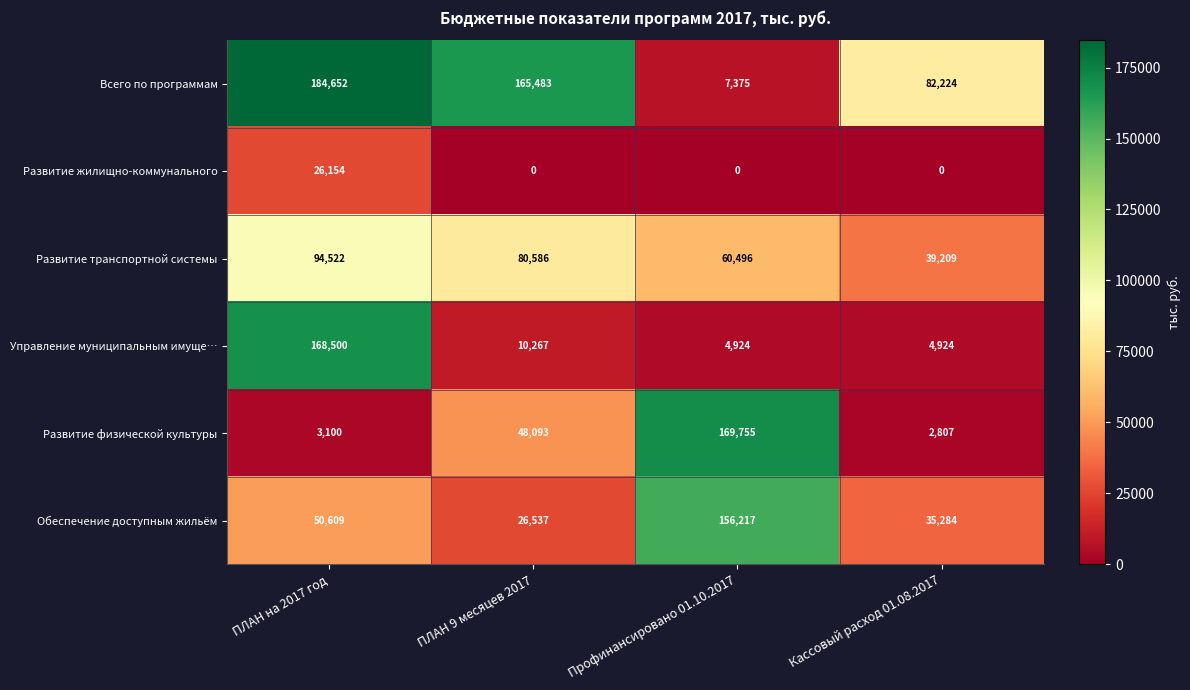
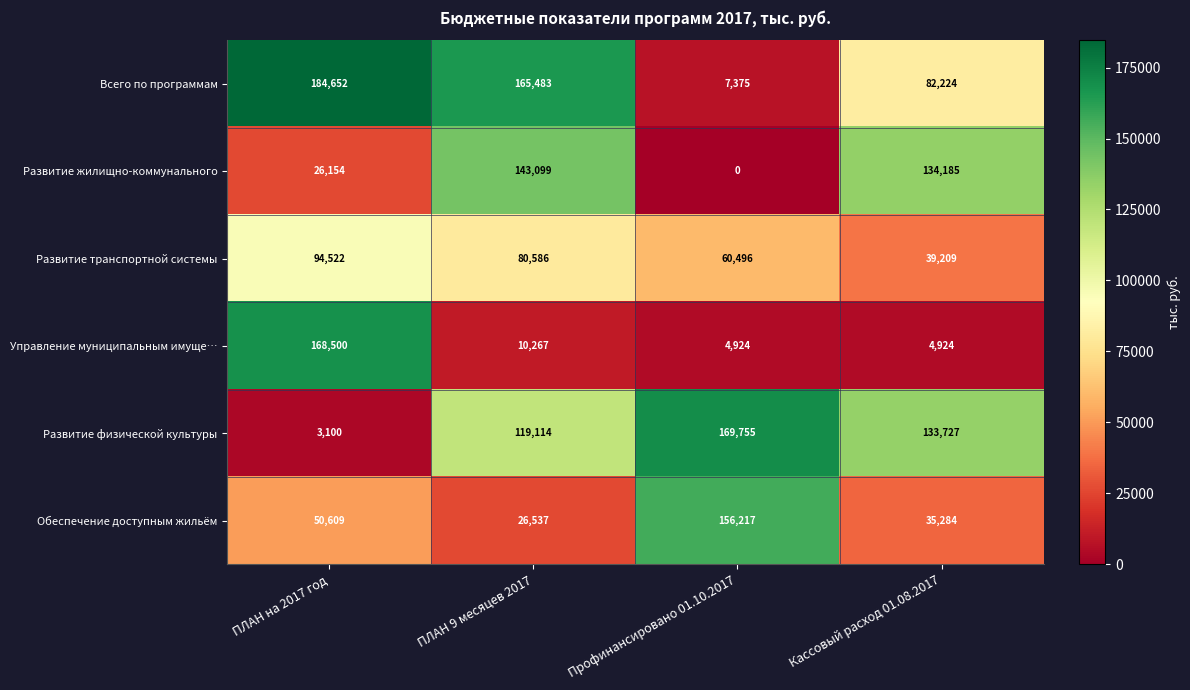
  {
    "Всего по программам": {
      "ПЛАН на 2017 год": "184,652",
      "ПЛАН 9 месяцев 2017": "165,483",
      "Профинансировано 01.10.2017": "7,375",
      "Кассовый расход 01.08.2017": "82,224"
    },
    "Развитие жилищно-коммунального": {
      "ПЛАН на 2017 год": "26,154",
-     "ПЛАН 9 месяцев 2017": "0",
+     "ПЛАН 9 месяцев 2017": "143,099",
      "Профинансировано 01.10.2017": "0",
-     "Кассовый расход 01.08.2017": "0"
+     "Кассовый расход 01.08.2017": "134,185"
    },
    "Развитие транспортной системы": {
      "ПЛАН на 2017 год": "94,522",
      "ПЛАН 9 месяцев 2017": "80,586",
      "Профинансировано 01.10.2017": "60,496",
      "Кассовый расход 01.08.2017": "39,209"
    },
    "Управление муниципальным имуще…": {
      "ПЛАН на 2017 год": "168,500",
      "ПЛАН 9 месяцев 2017": "10,267",
      "Профинансировано 01.10.2017": "4,924",
      "Кассовый расход 01.08.2017": "4,924"
    },
    "Развитие физической культуры": {
      "ПЛАН на 2017 год": "3,100",
-     "ПЛАН 9 месяцев 2017": "48,093",
+     "ПЛАН 9 месяцев 2017": "119,114",
      "Профинансировано 01.10.2017": "169,755",
-     "Кассовый расход 01.08.2017": "2,807"
+     "Кассовый расход 01.08.2017": "133,727"
    },
    "Обеспечение доступным жильём": {
      "ПЛАН на 2017 год": "50,609",
      "ПЛАН 9 месяцев 2017": "26,537",
      "Профинансировано 01.10.2017": "156,217",
      "Кассовый расход 01.08.2017": "35,284"
    }
  }
